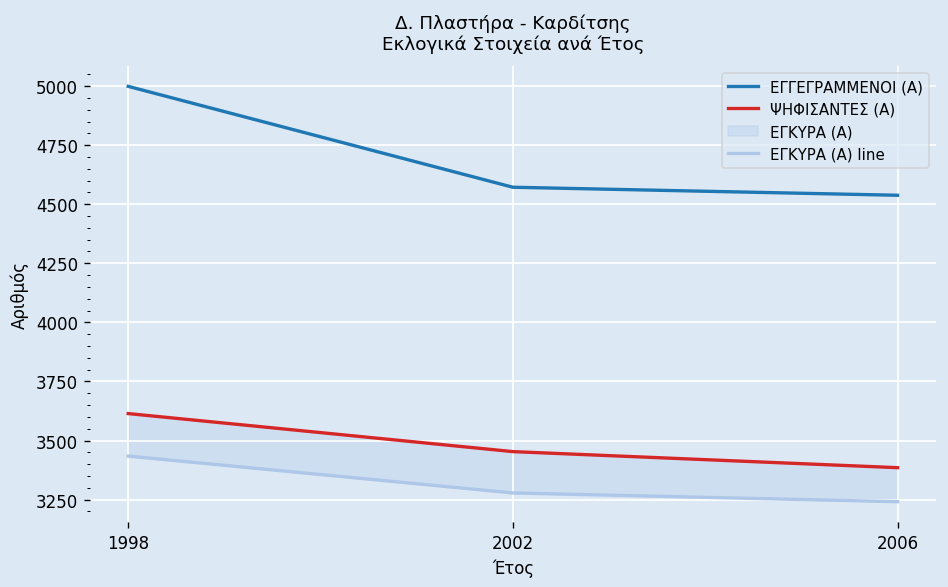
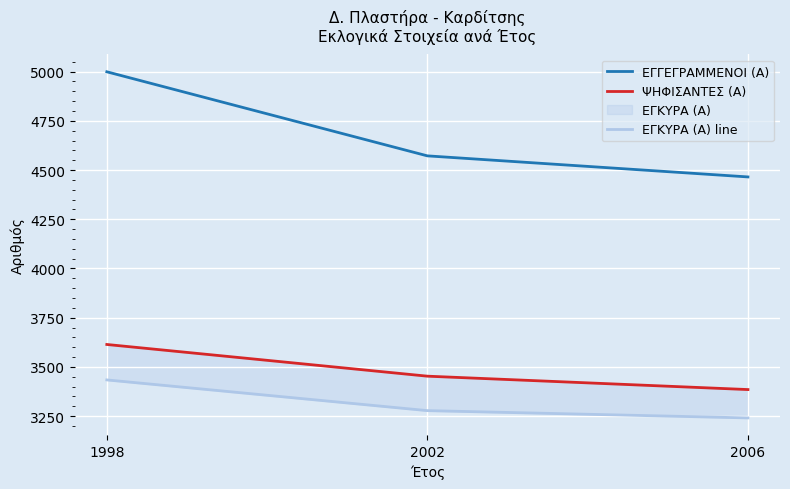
  {
    "ΕΓΓΕΓΡΑΜΜΕΝΟΙ (Α)": {
      "1998": 5000,
      "2002": 4570,
-     "2006": 4540
+     "2006": 4470
    }
  }
